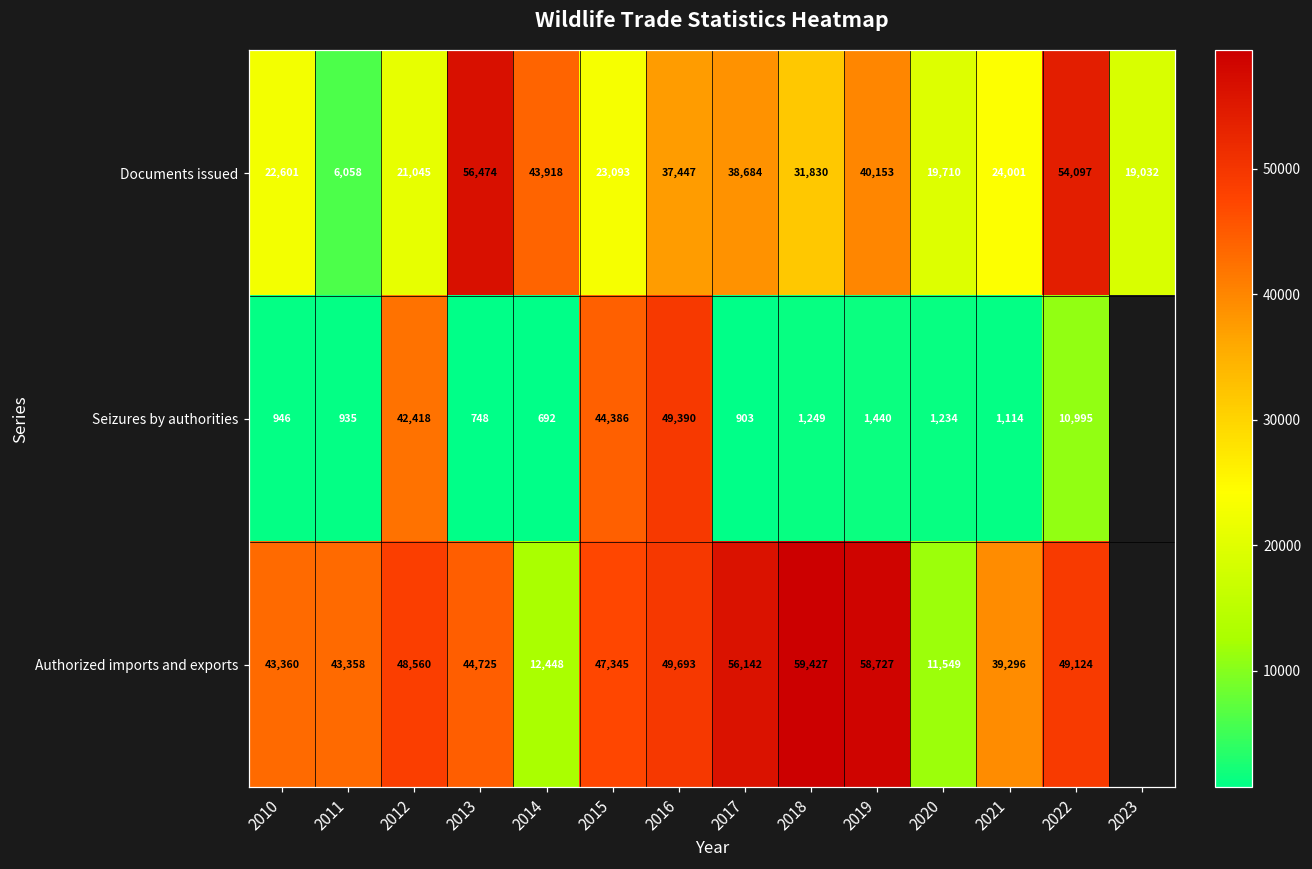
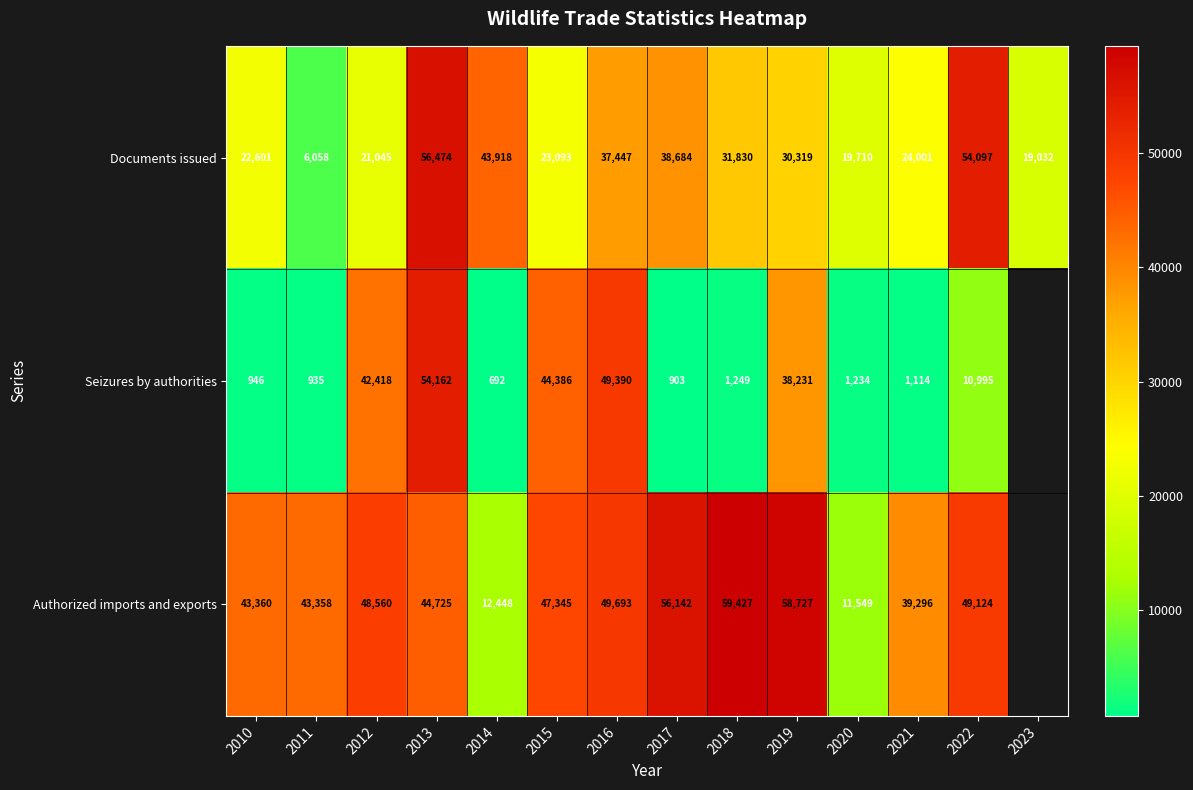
  {
    "Documents issued": {
      "2010": "22,601",
      "2011": "6,058",
      "2012": "21,045",
      "2013": "56,474",
      "2014": "43,918",
      "2015": "23,093",
      "2016": "37,447",
      "2017": "38,684",
      "2018": "31,830",
-     "2019": "40,153",
+     "2019": "30,319",
      "2020": "19,710",
      "2021": "24,001",
      "2022": "54,097",
      "2023": "19,032"
    },
    "Seizures by authorities": {
      "2010": "946",
      "2011": "935",
      "2012": "42,418",
-     "2013": "748",
+     "2013": "54,162",
      "2014": "692",
      "2015": "44,386",
      "2016": "49,390",
      "2017": "903",
      "2018": "1,249",
-     "2019": "1,440",
+     "2019": "38,231",
      "2020": "1,234",
      "2021": "1,114",
      "2022": "10,995"
    },
    "Authorized imports and exports": {
      "2010": "43,360",
      "2011": "43,358",
      "2012": "48,560",
      "2013": "44,725",
      "2014": "12,448",
      "2015": "47,345",
      "2016": "49,693",
      "2017": "56,142",
      "2018": "59,427",
      "2019": "58,727",
      "2020": "11,549",
      "2021": "39,296",
      "2022": "49,124"
    }
  }
